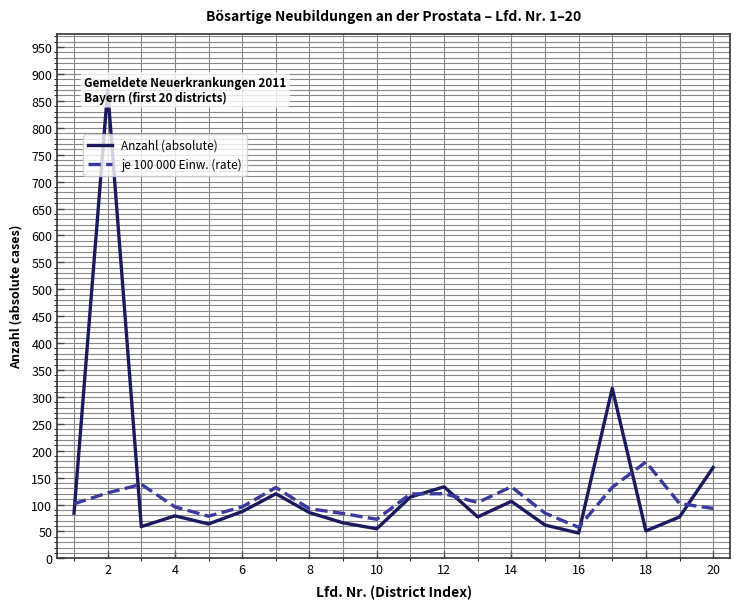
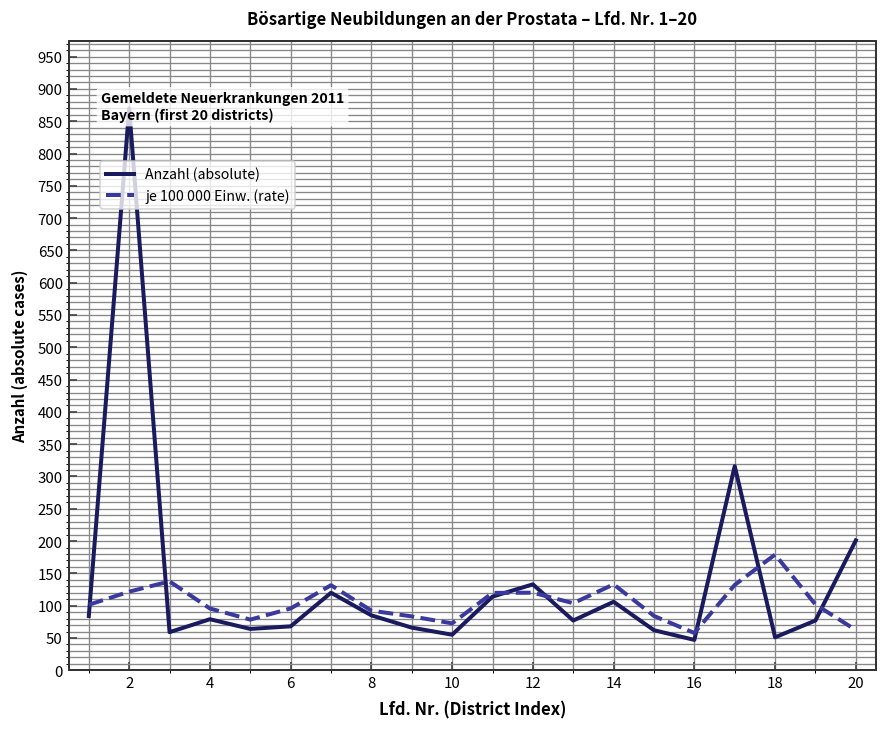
  {
    "Anzahl (absolute)": {
      "4": 80,
-     "6": 90,
+     "6": 70,
      "8": 90,
      "10": 60,
      "12": 130,
      "14": 110,
      "16": 50,
      "18": 50,
-     "20": 170
+     "20": 200
    },
    "je 100 000 Einw. (rate)": {
      "2": 120,
      "4": 100,
      "6": 100,
      "8": 90,
      "10": 70,
      "12": 120,
      "14": 130,
      "16": 60,
      "18": 180,
-     "20": 90
+     "20": 60
    }
  }
